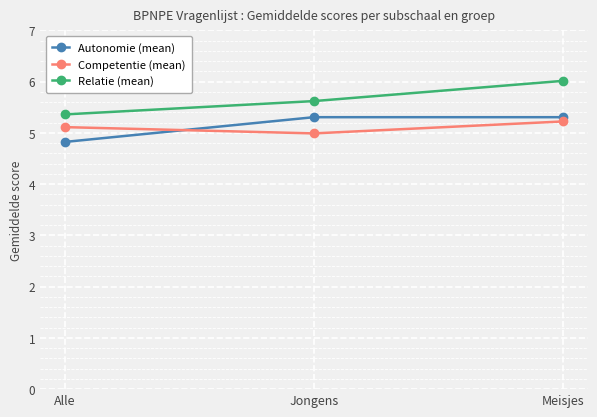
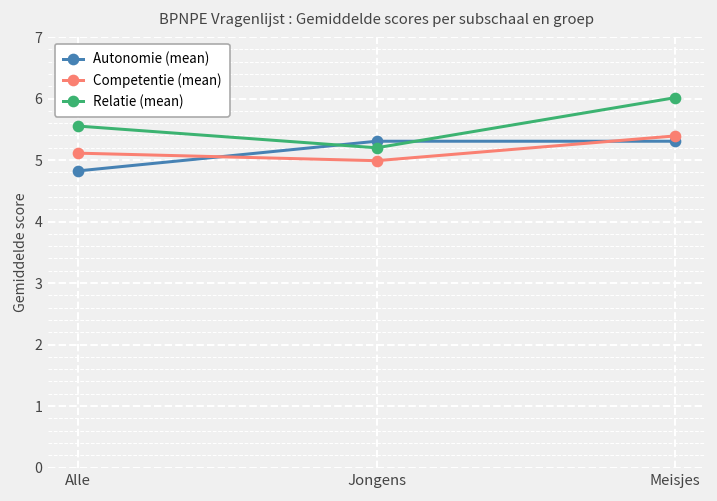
  {
    "Autonomie (mean)": {
      "Alle": 4.8,
      "Jongens": 5.3,
      "Meisjes": 5.3
    },
    "Competentie (mean)": {
      "Alle": 5.1,
      "Jongens": 5.0,
-     "Meisjes": 5.2
+     "Meisjes": 5.4
    },
    "Relatie (mean)": {
-     "Alle": 5.4,
-     "Jongens": 5.6,
+     "Alle": 5.6,
+     "Jongens": 5.2,
      "Meisjes": 6.0
    }
  }
